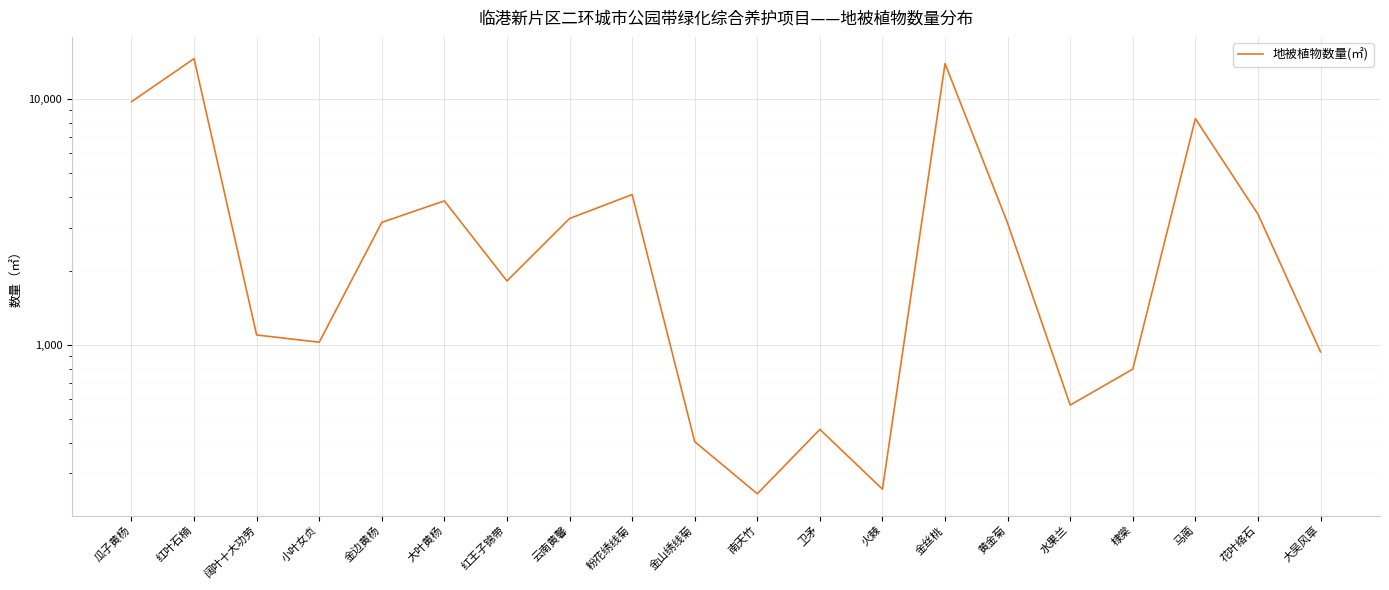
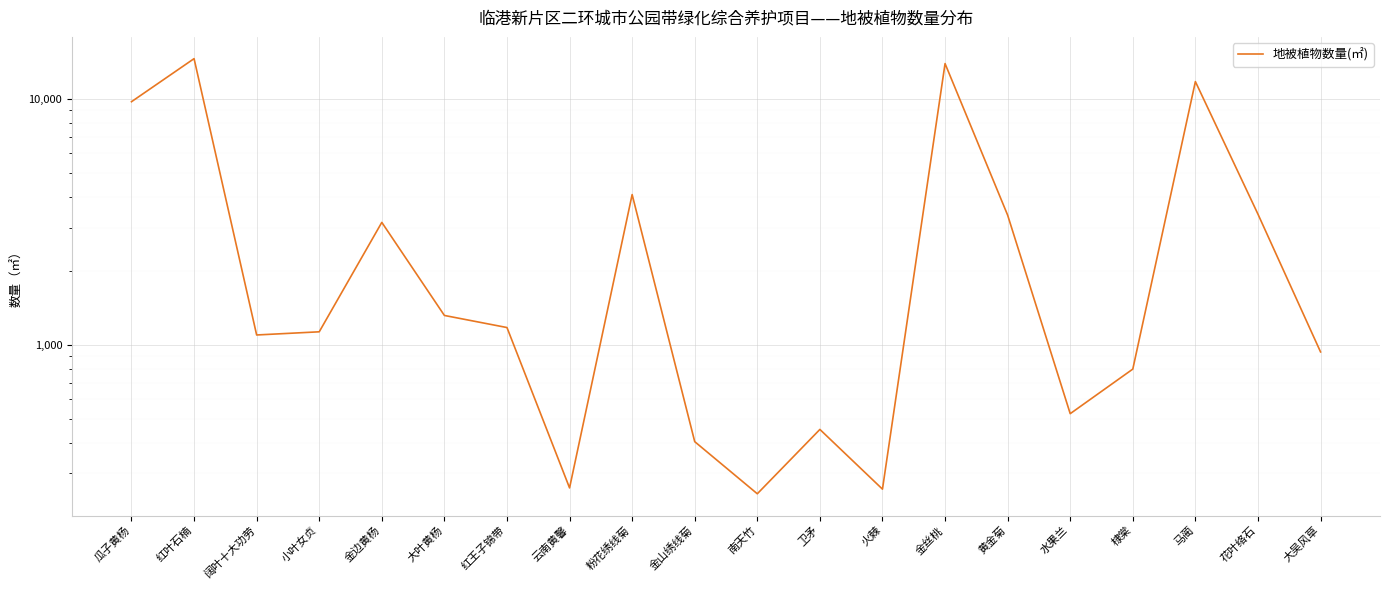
  {
    "瓜子黄杨": "9,700",
    "红叶石楠": "15,000",
    "阔叶十大功劳": "1,100",
-   "小叶女贞": "1,030",
+   "小叶女贞": "1,100",
    "金边黄杨": "3,100",
-   "大叶黄杨": "3,900",
-   "红王子锦带": "1,800",
-   "云南黄馨": "3,300",
+   "大叶黄杨": "1,300",
+   "红王子锦带": "1,200",
+   "云南黄馨": "260",
    "粉花绣线菊": "4,100",
    "金山绣线菊": "400",
    "南天竹": "250",
    "卫矛": "450",
    "火棘": "260",
    "金丝桃": "14,000",
-   "黄金菊": "3,100",
-   "水果兰": "570",
+   "黄金菊": "3,400",
+   "水果兰": "530",
    "棣棠": "800",
-   "马蔺": "8,300",
+   "马蔺": "12,000",
    "花叶络石": "3,400",
    "大吴风草": "940"
  }
